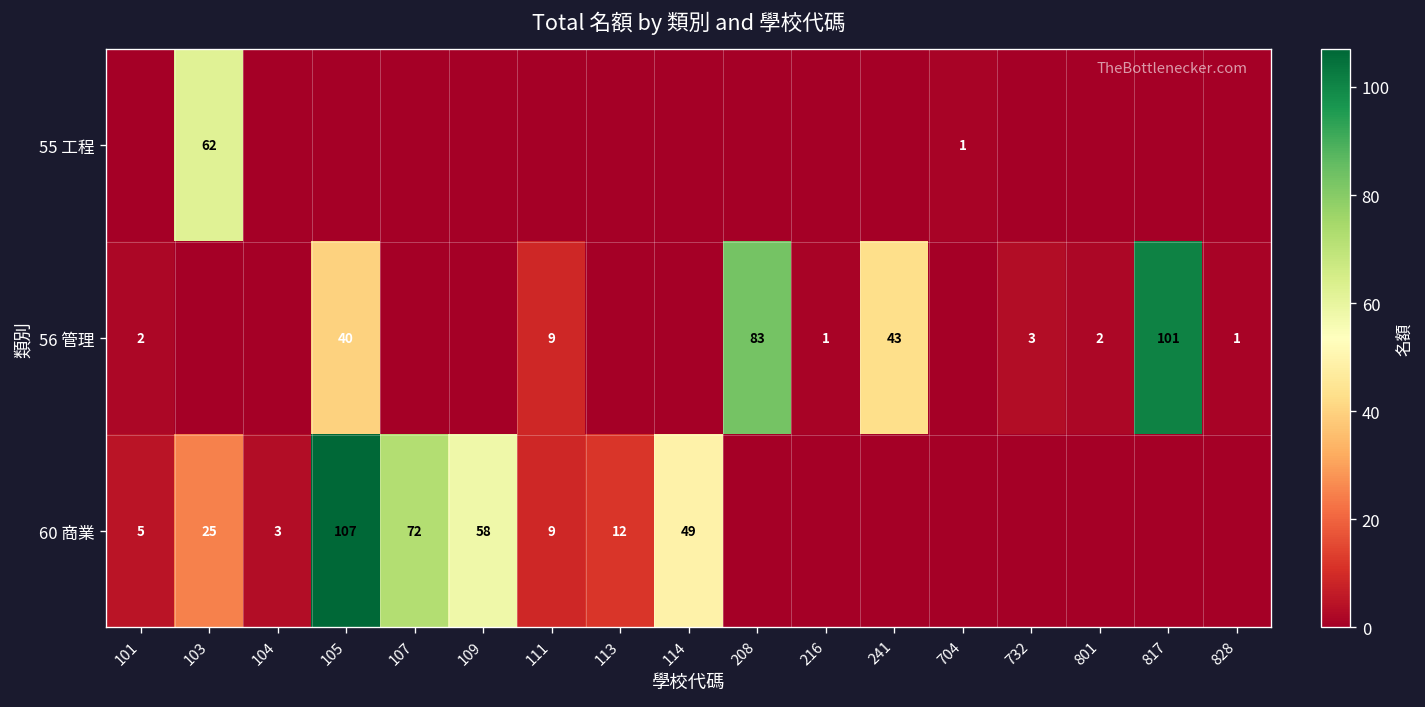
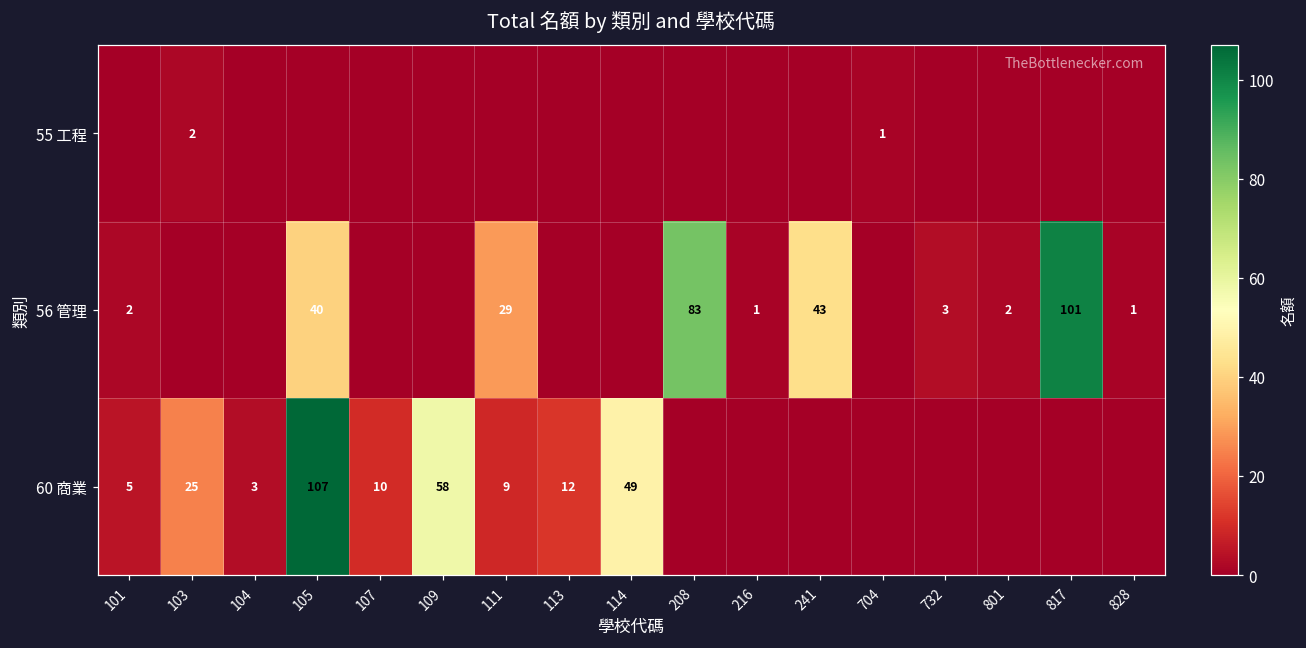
  {
    "55 工程": {
-     "103": 62,
+     "103": 2,
      "704": 1
    },
    "56 管理": {
      "101": 2,
      "105": 40,
-     "111": 9,
+     "111": 29,
      "208": 83,
      "216": 1,
      "241": 43,
      "732": 3,
      "801": 2,
      "817": 101,
      "828": 1
    },
    "60 商業": {
      "101": 5,
      "103": 25,
      "104": 3,
      "105": 107,
-     "107": 72,
+     "107": 10,
      "109": 58,
      "111": 9,
      "113": 12,
      "114": 49
    }
  }
